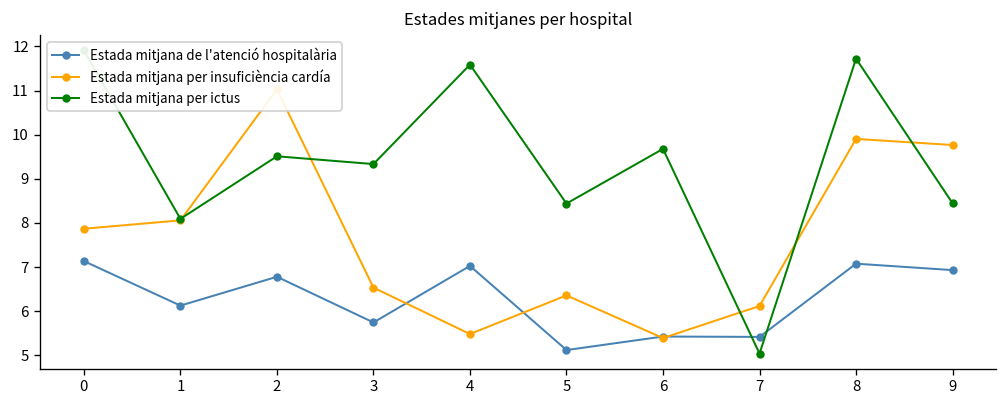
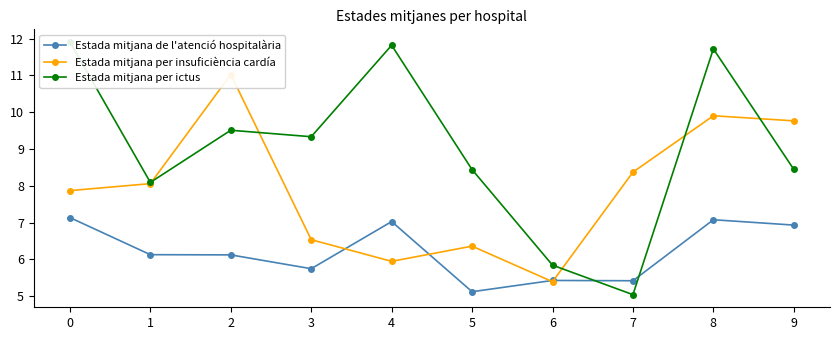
  {
    "Estada mitjana de l'atenció hospitalària": {
      "0": 7.1,
      "1": 6.1,
-     "2": 6.8,
+     "2": 6.1,
      "3": 5.7,
      "4": 7.0,
      "5": 5.1,
      "7": 5.4,
      "8": 7.1,
      "9": 6.9
    },
    "Estada mitjana per insuficiència cardía": {
      "0": 7.9,
      "3": 6.5,
-     "4": 5.5,
+     "4": 5.9,
      "5": 6.4,
-     "7": 6.1,
+     "7": 8.4,
      "8": 9.9,
      "9": 9.8
    },
    "Estada mitjana per ictus": {
      "2": 9.5,
      "3": 9.3,
-     "4": 11.6,
+     "4": 11.8,
      "5": 8.4,
-     "6": 9.7,
+     "6": 5.8,
      "7": 5.0,
      "8": 11.7,
      "9": 8.4
    }
  }
